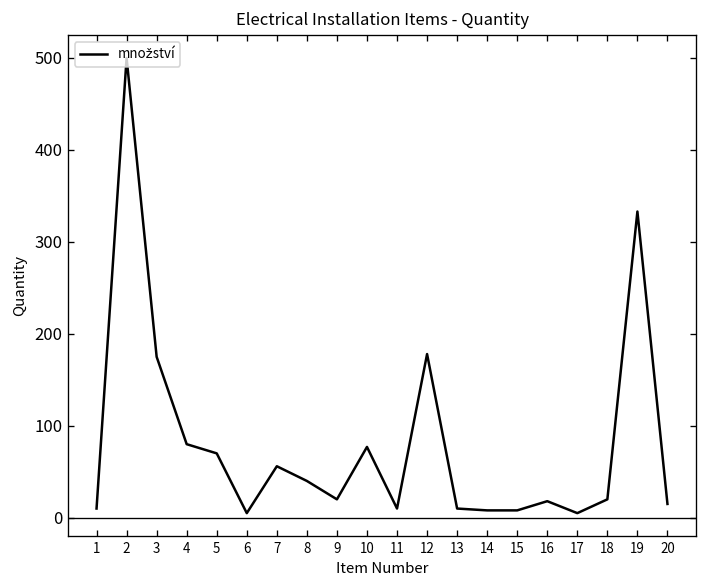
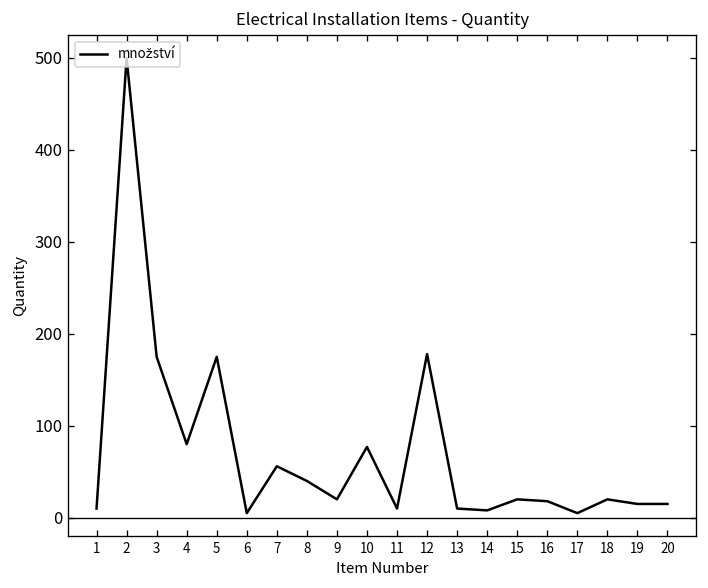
  {
    "1": 10,
    "3": 180,
    "4": 80,
-   "5": 70,
+   "5": 180,
    "6": 10,
    "7": 60,
    "8": 40,
    "9": 20,
    "10": 80,
    "11": 10,
    "12": 180,
    "13": 10,
    "14": 10,
-   "15": 10,
+   "15": 20,
    "16": 20,
    "17": 10,
    "18": 20,
-   "19": 330,
+   "19": 20,
    "20": 20
  }
